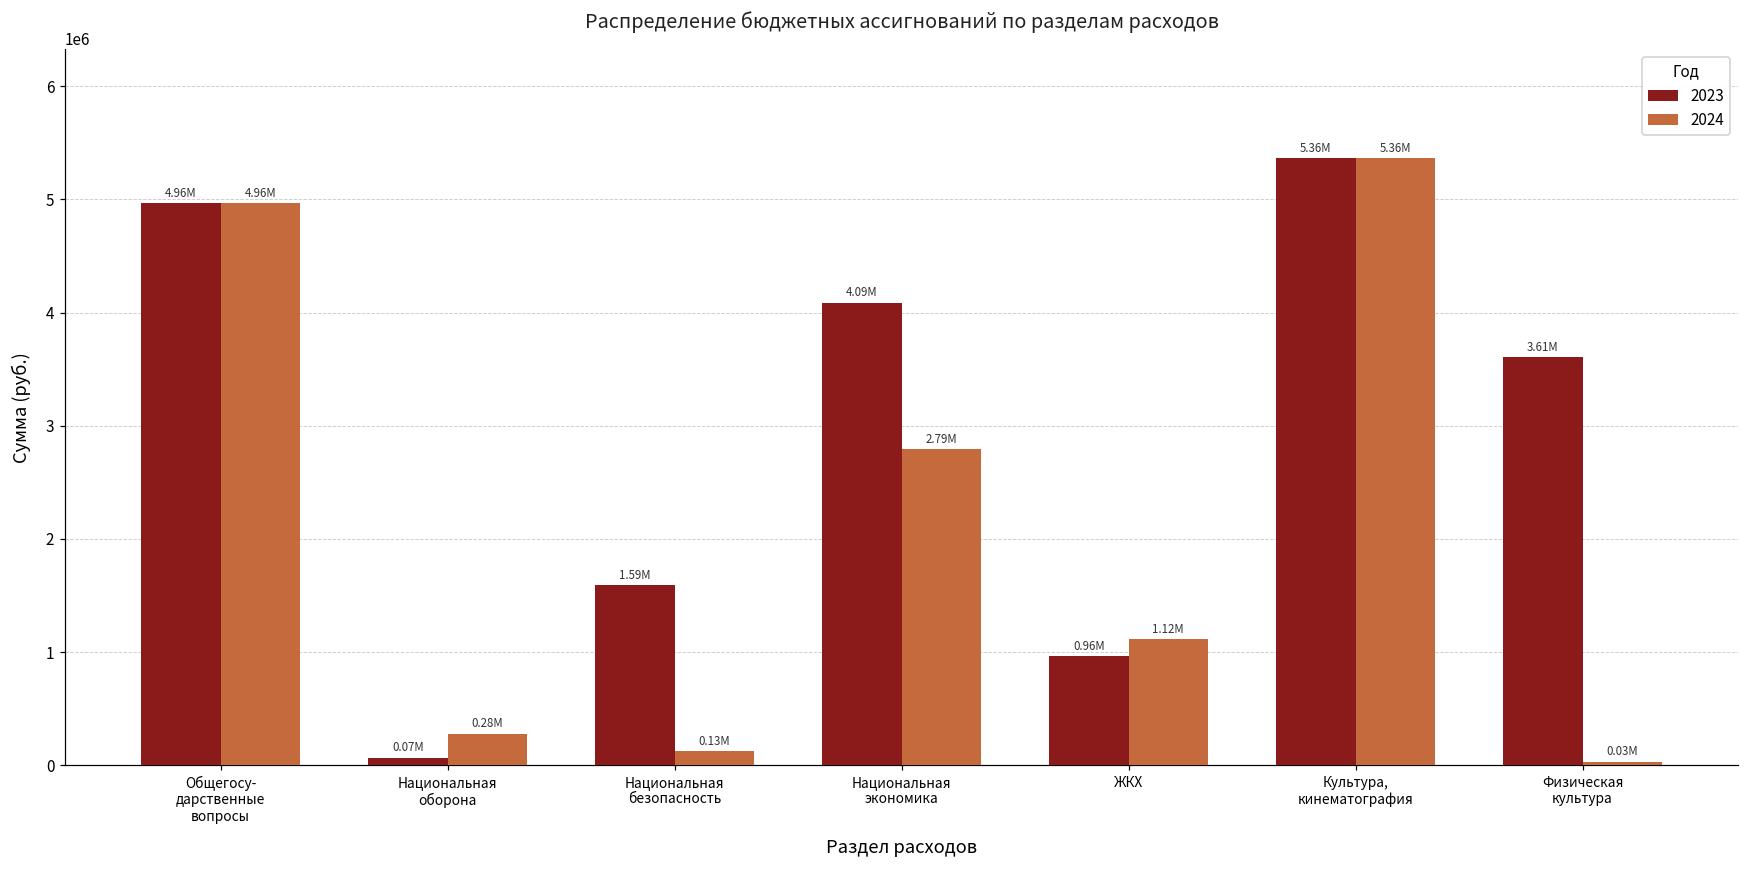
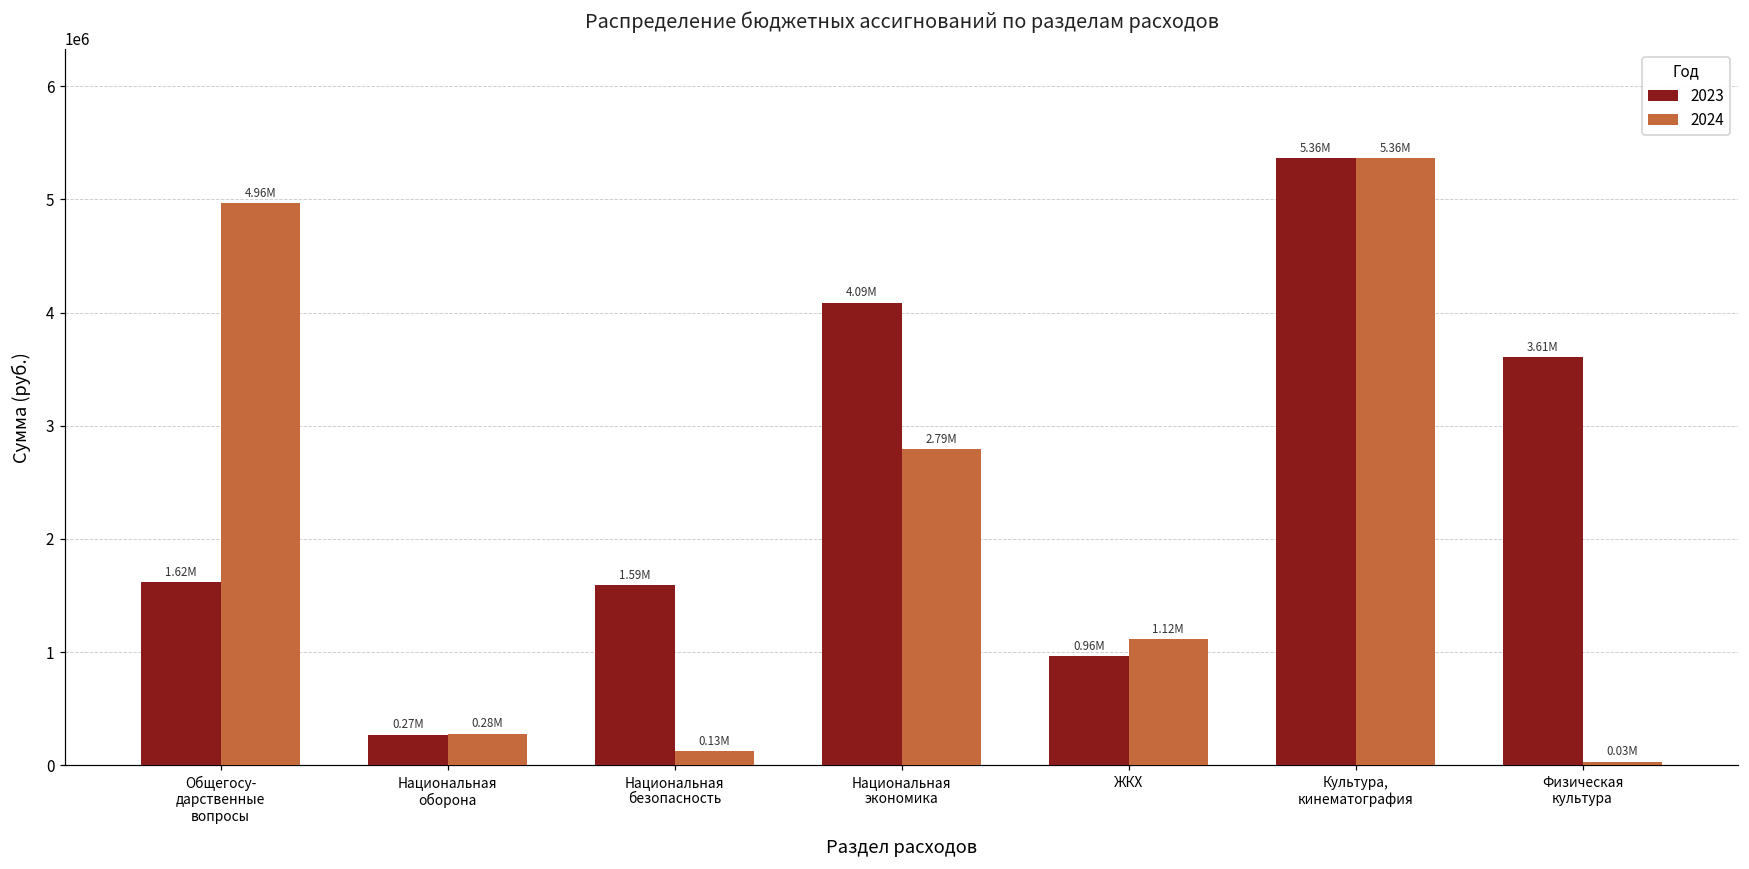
  {
    "2023": {
-     "Общегосу- дарственные вопросы": "4.96М",
-     "Национальная оборона": "0.07М"
+     "Общегосу- дарственные вопросы": "1.62М",
+     "Национальная оборона": "0.27М"
    }
  }
